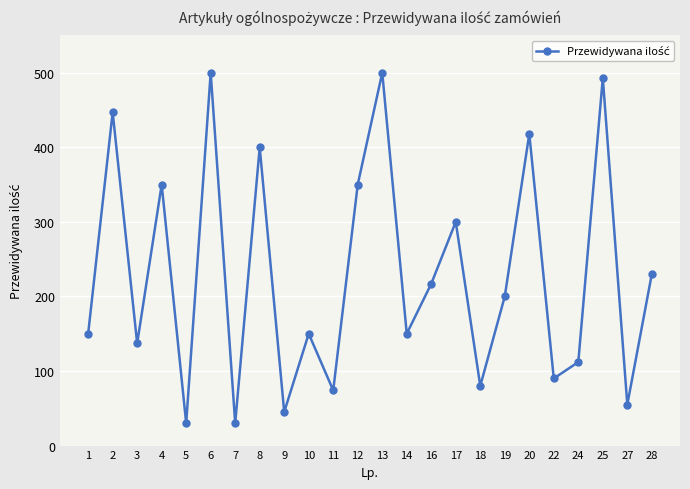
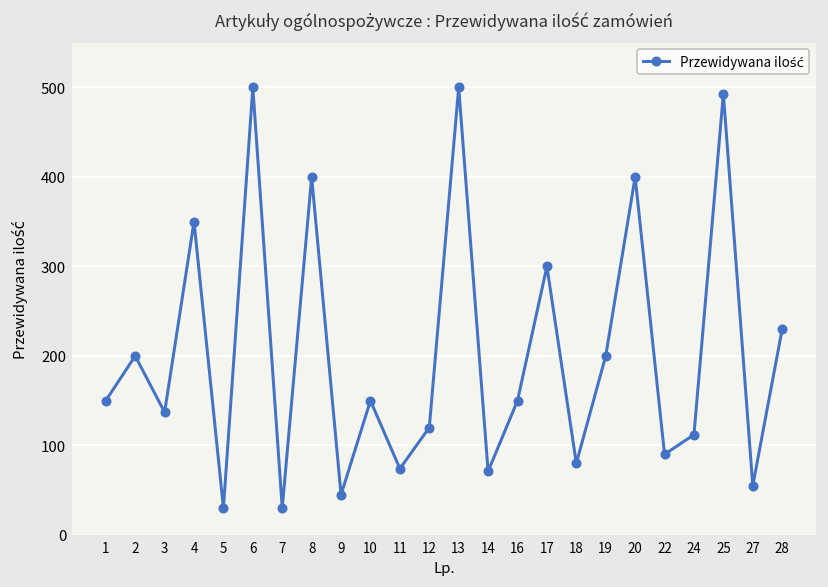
  {
    "1": 150,
-   "2": 450,
+   "2": 200,
    "3": 140,
    "4": 350,
    "5": 30,
    "6": 500,
    "7": 30,
    "8": 400,
    "9": 50,
    "10": 150,
    "11": 70,
-   "12": 350,
+   "12": 120,
    "13": 500,
-   "14": 150,
-   "16": 220,
+   "14": 70,
+   "16": 150,
    "17": 300,
    "18": 80,
    "19": 200,
-   "20": 420,
+   "20": 400,
    "22": 90,
    "24": 110,
    "25": 490,
    "27": 60,
    "28": 230
  }
